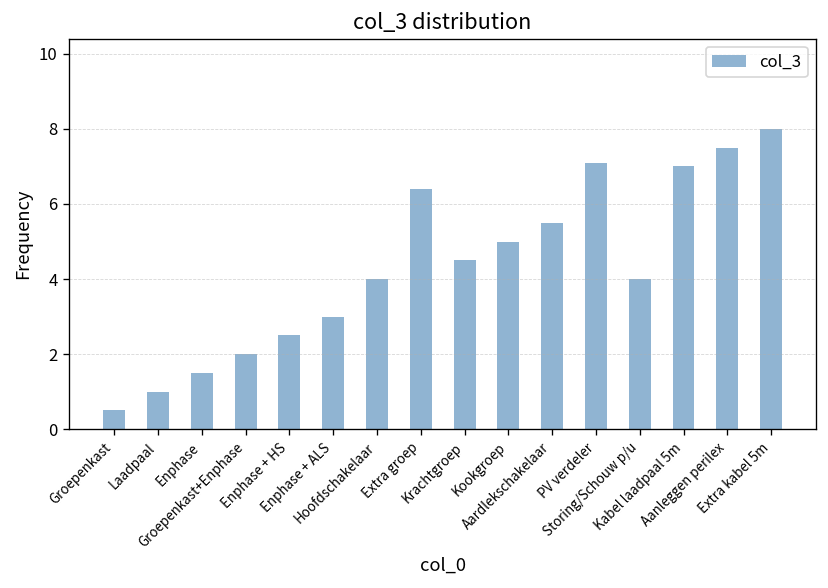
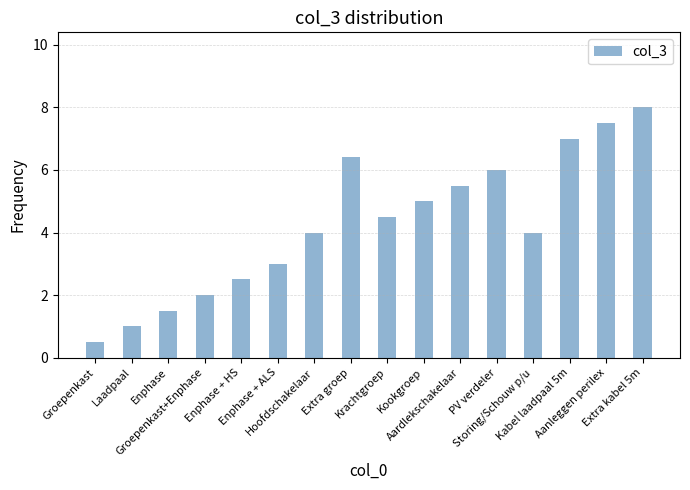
  {
    "Groepenkast": 0.5,
    "Laadpaal": 1.0,
    "Enphase": 1.5,
    "Groepenkast+Enphase": 2.0,
    "Enphase + HS": 2.5,
    "Enphase + ALS": 3.0,
    "Hoofdschakelaar": 4.0,
    "Extra groep": 6.4,
    "Krachtgroep": 4.5,
    "Kookgroep": 5.0,
    "Aardlekschakelaar": 5.5,
-   "PV verdeler": 7.1,
+   "PV verdeler": 6.0,
    "Storing/Schouw p/u": 4.0,
    "Kabel laadpaal 5m": 7.0,
    "Aanleggen perilex": 7.5,
    "Extra kabel 5m": 8.0
  }
